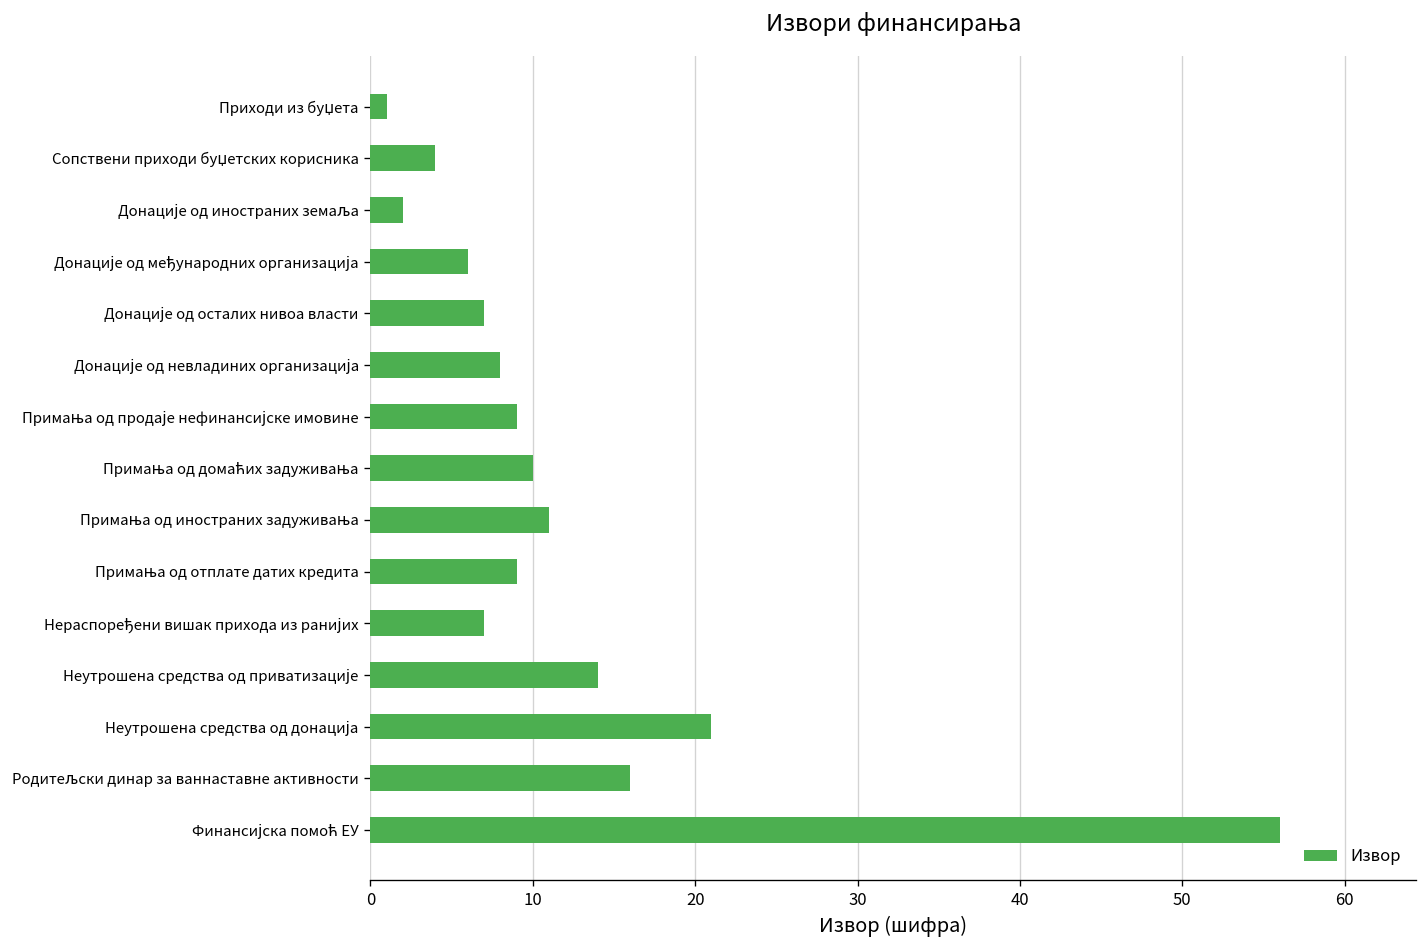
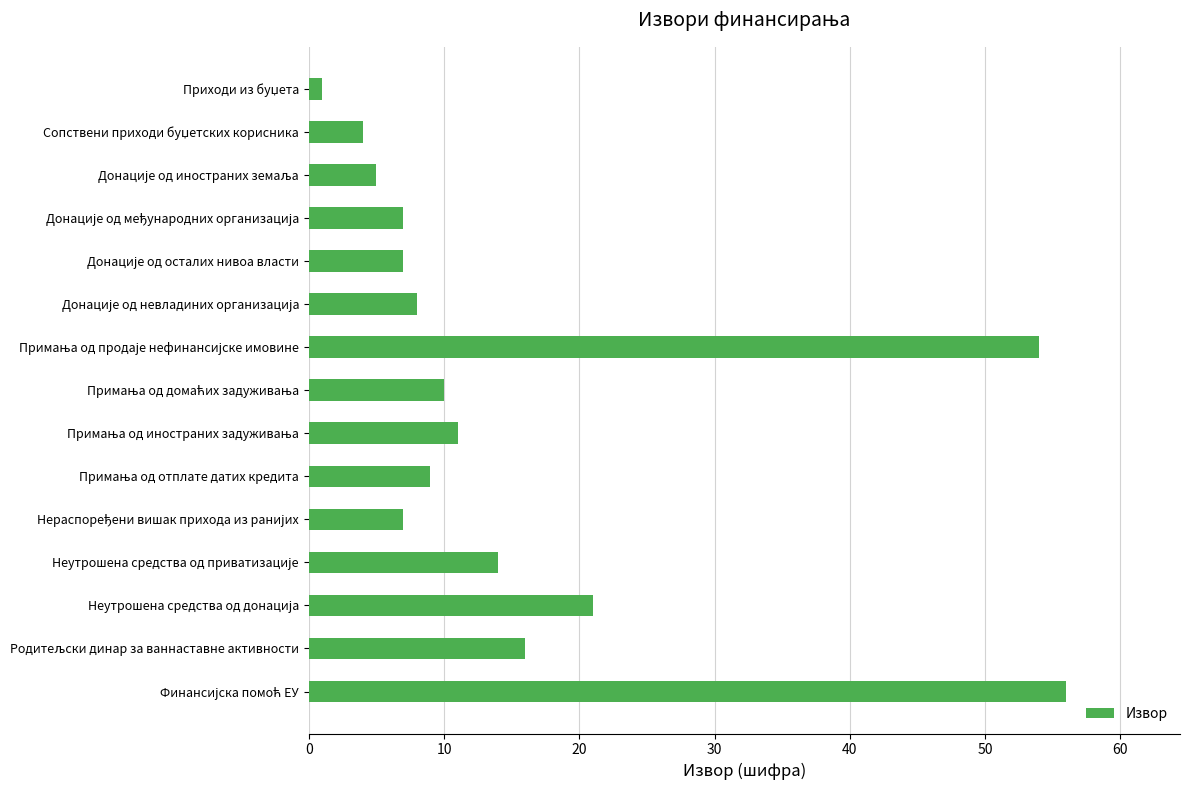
  {
    "Приходи из буџета": 1,
    "Сопствени приходи буџетских корисника": 4,
-   "Донације од иностраних земаља": 2,
-   "Донације од међународних организација": 6,
+   "Донације од иностраних земаља": 5,
+   "Донације од међународних организација": 7,
    "Донације од осталих нивоа власти": 7,
    "Донације од невладиних организација": 8,
-   "Примања од продаје нефинансијске имовине": 9,
+   "Примања од продаје нефинансијске имовине": 54,
    "Примања од домаћих задуживања": 10,
    "Примања од иностраних задуживања": 11,
    "Примања од отплате датих кредита": 9,
    "Нераспоређени вишак прихода из ранијих": 7,
    "Неутрошена средства од приватизације": 14,
    "Неутрошена средства од донација": 21,
    "Родитељски динар за ваннаставне активности": 16,
    "Финансијска помоћ ЕУ": 56
  }
